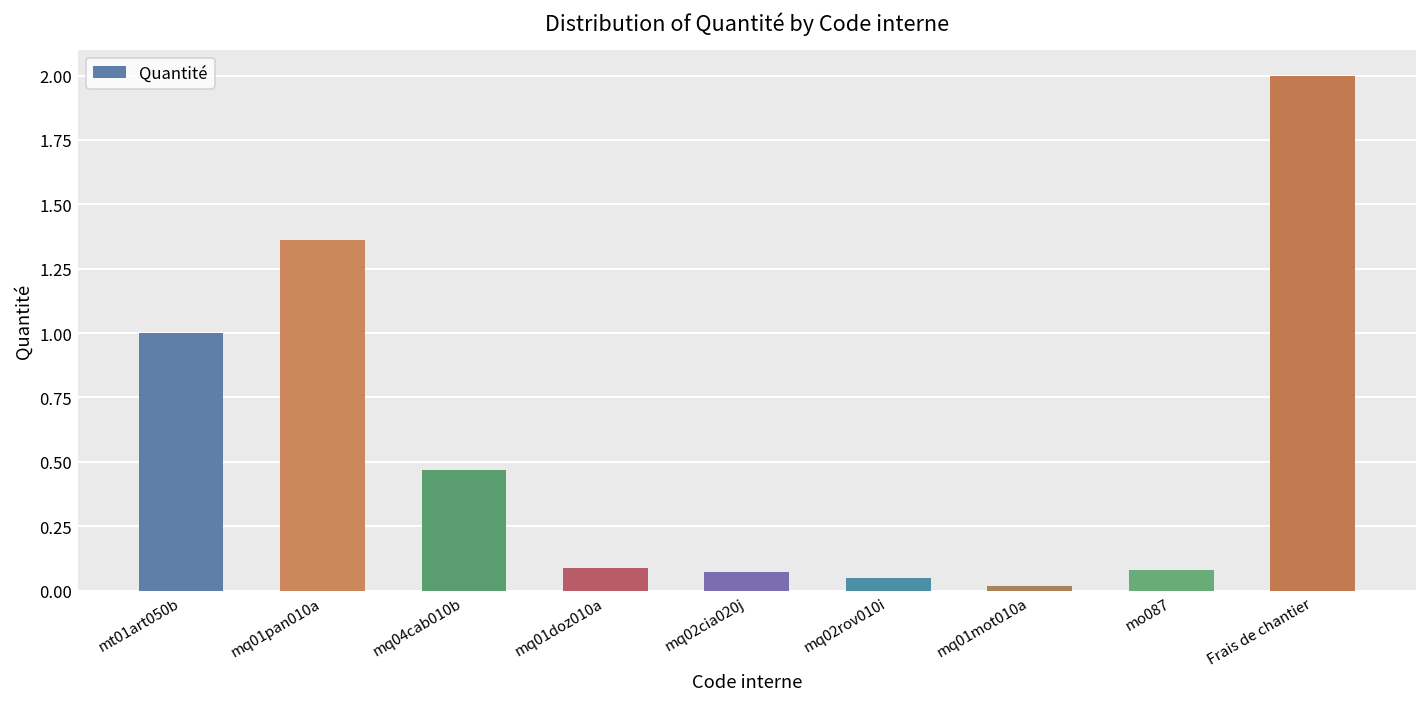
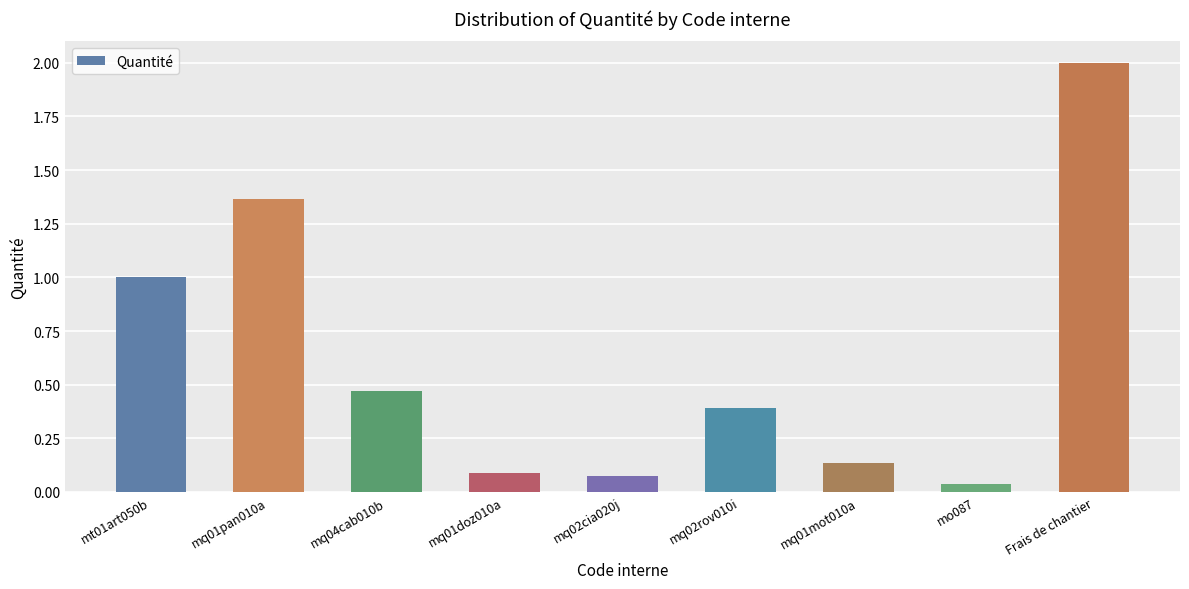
  {
    "mt01art050b": 1.00,
    "mq01pan010a": 1.36,
    "mq04cab010b": 0.47,
    "mq01doz010a": 0.09,
    "mq02cia020j": 0.07,
-   "mq02rov010i": 0.05,
-   "mq01mot010a": 0.02,
-   "mo087": 0.08,
+   "mq02rov010i": 0.39,
+   "mq01mot010a": 0.14,
+   "mo087": 0.04,
    "Frais de chantier": 2.00
  }
